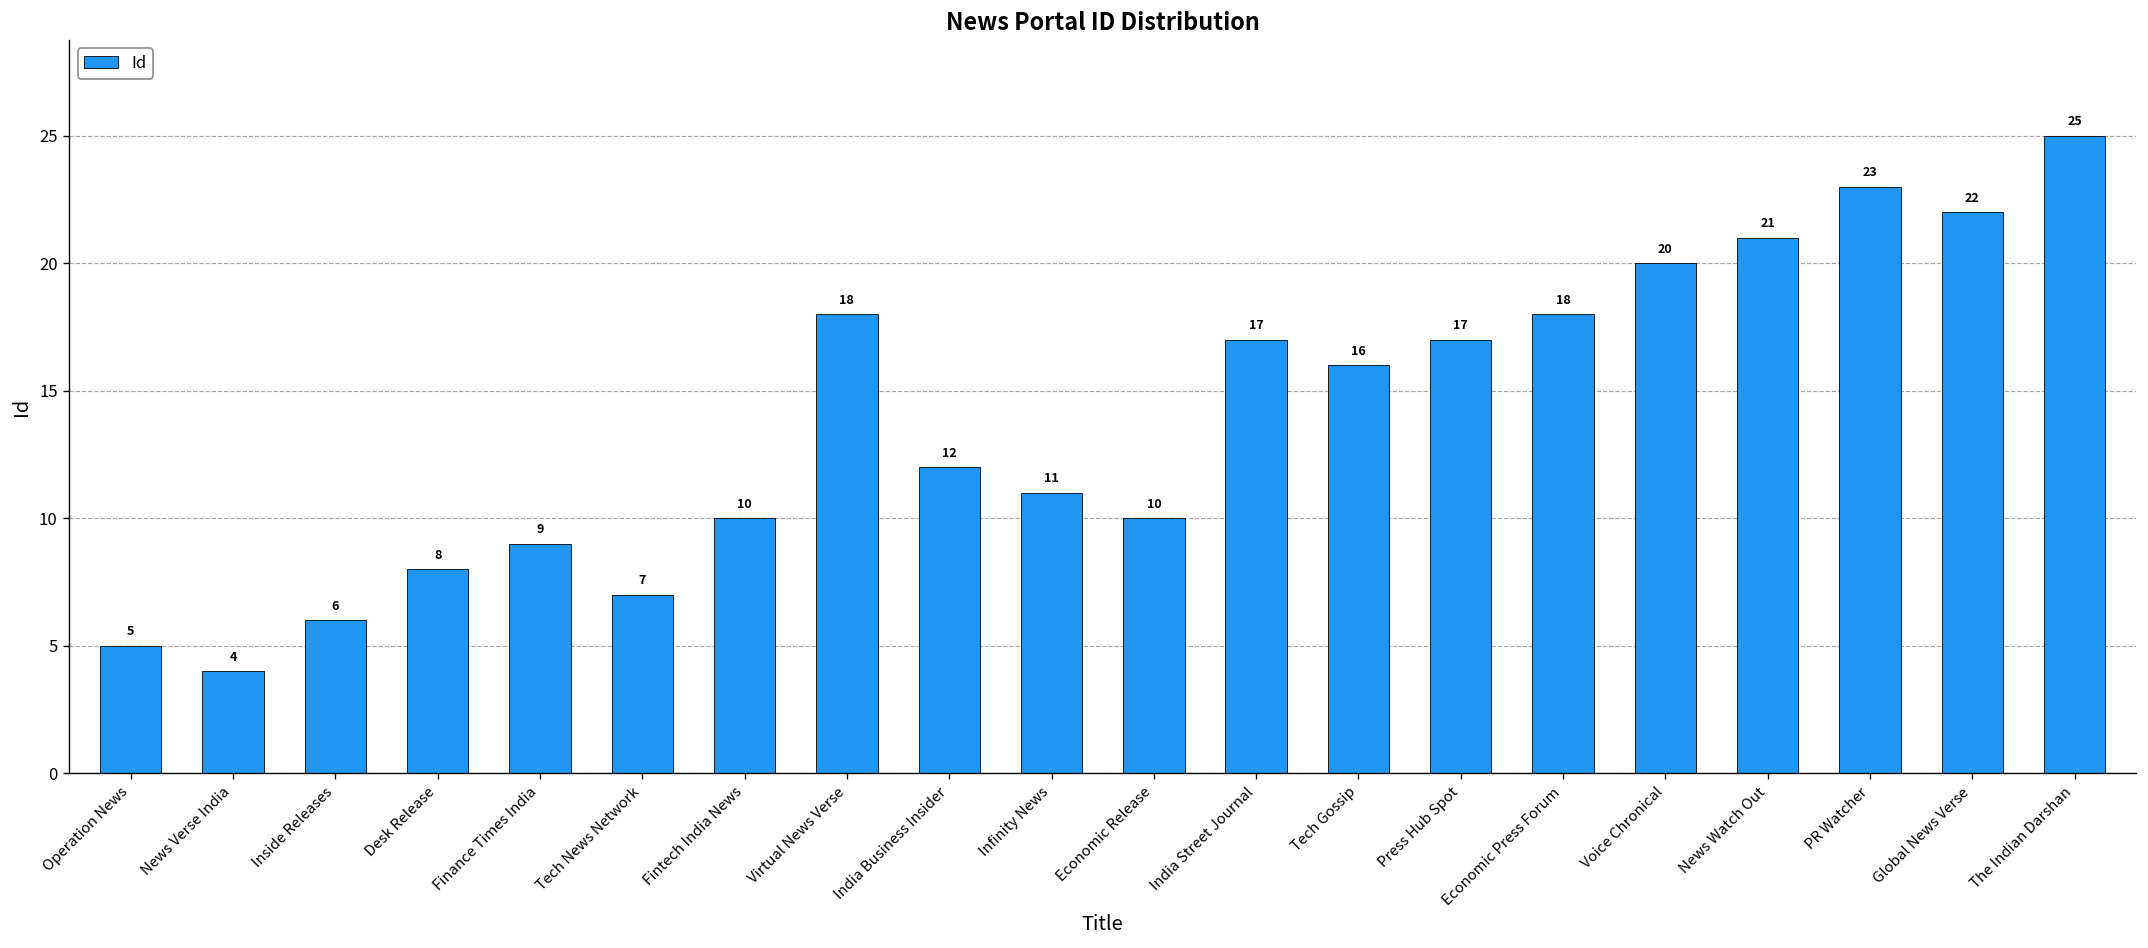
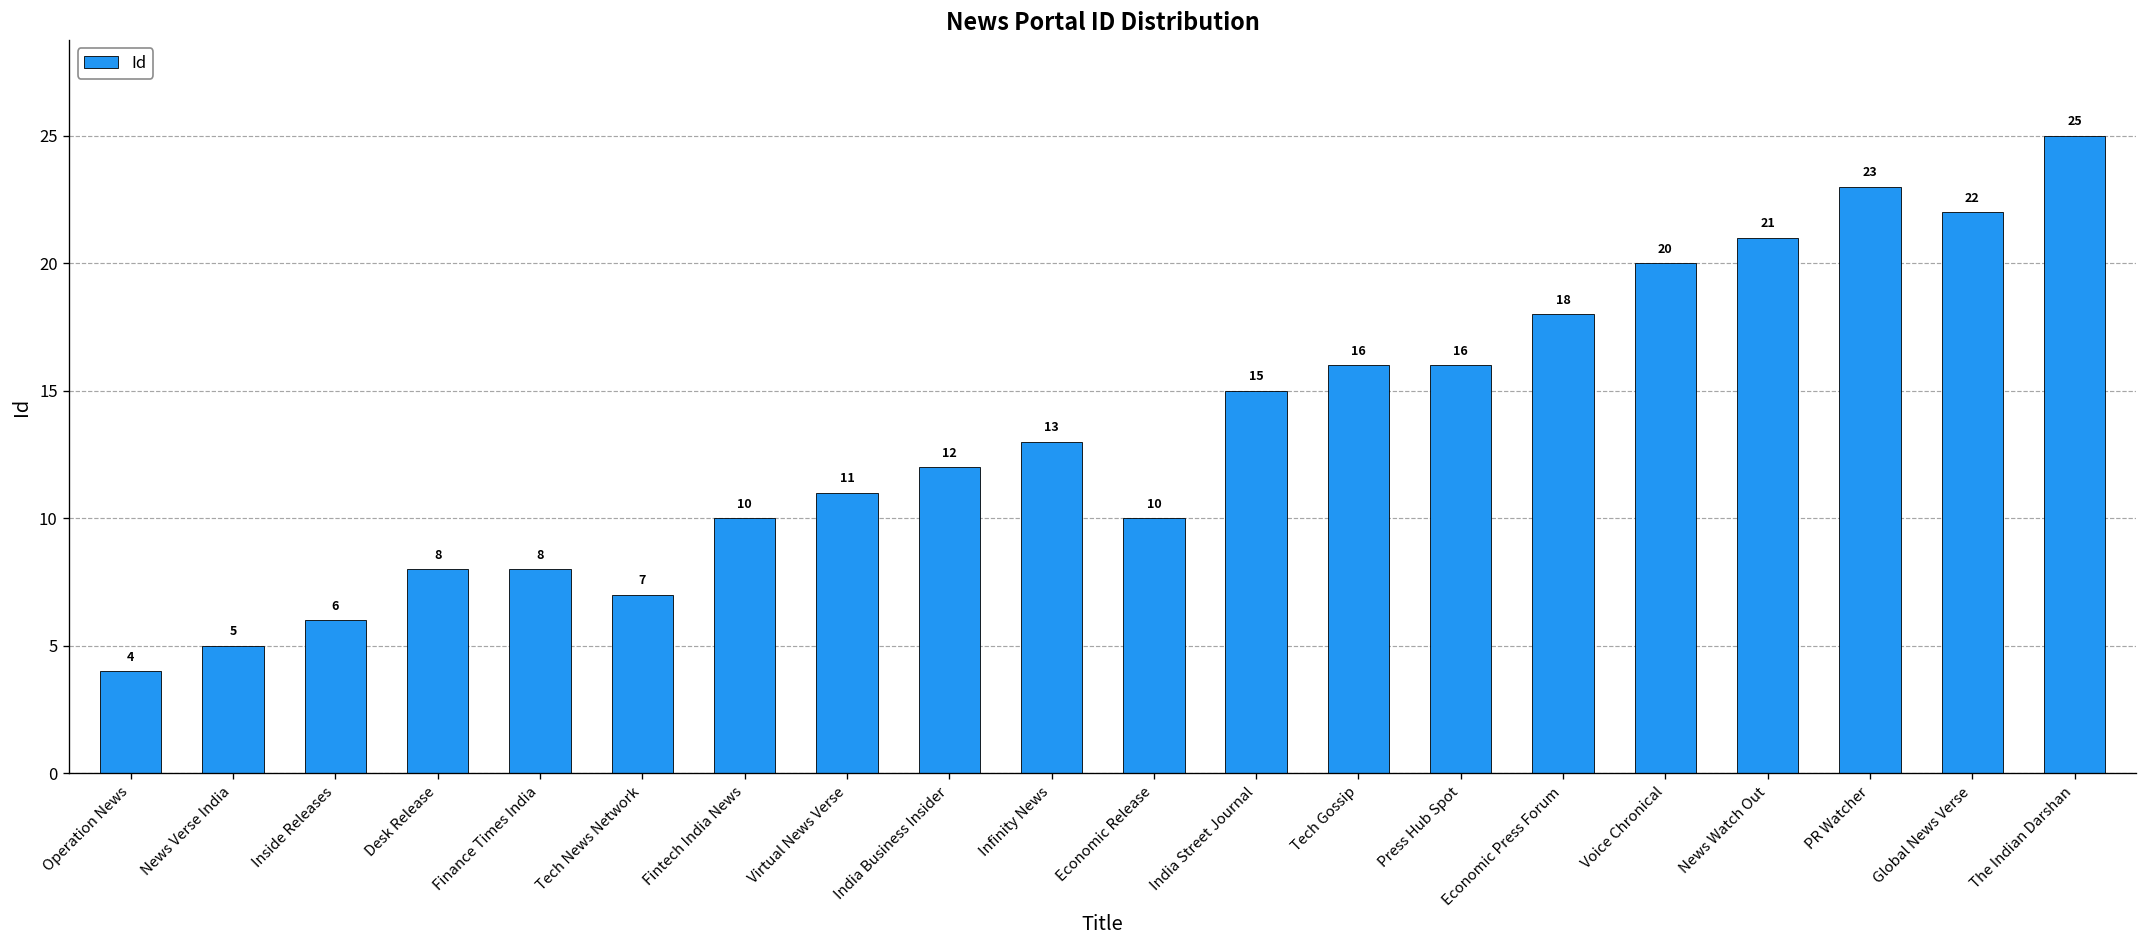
  {
-   "Operation News": 5,
-   "News Verse India": 4,
+   "Operation News": 4,
+   "News Verse India": 5,
    "Inside Releases": 6,
    "Desk Release": 8,
-   "Finance Times India": 9,
+   "Finance Times India": 8,
    "Tech News Network": 7,
    "Fintech India News": 10,
-   "Virtual News Verse": 18,
+   "Virtual News Verse": 11,
    "India Business Insider": 12,
-   "Infinity News": 11,
+   "Infinity News": 13,
    "Economic Release": 10,
-   "India Street Journal": 17,
+   "India Street Journal": 15,
    "Tech Gossip": 16,
-   "Press Hub Spot": 17,
+   "Press Hub Spot": 16,
    "Economic Press Forum": 18,
    "Voice Chronical": 20,
    "News Watch Out": 21,
    "PR Watcher": 23,
    "Global News Verse": 22,
    "The Indian Darshan": 25
  }
